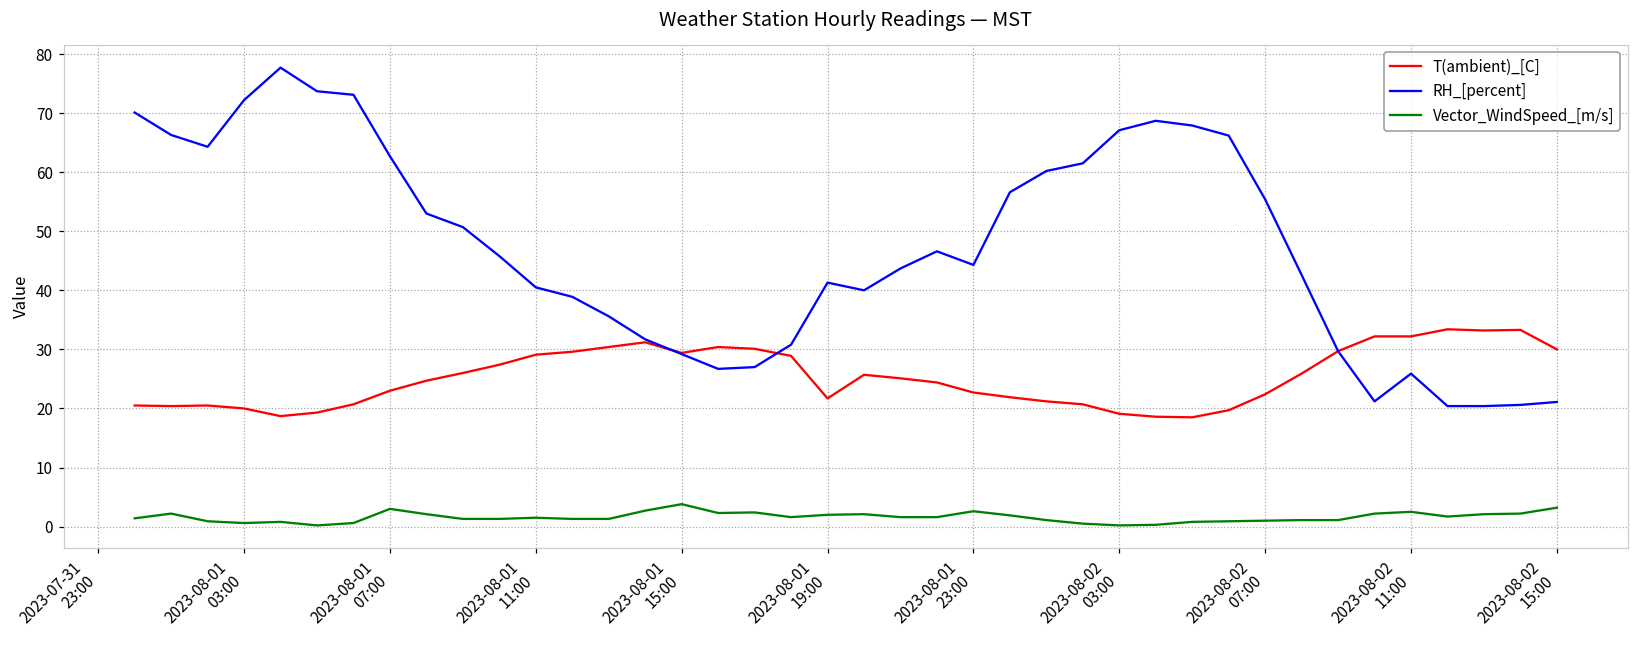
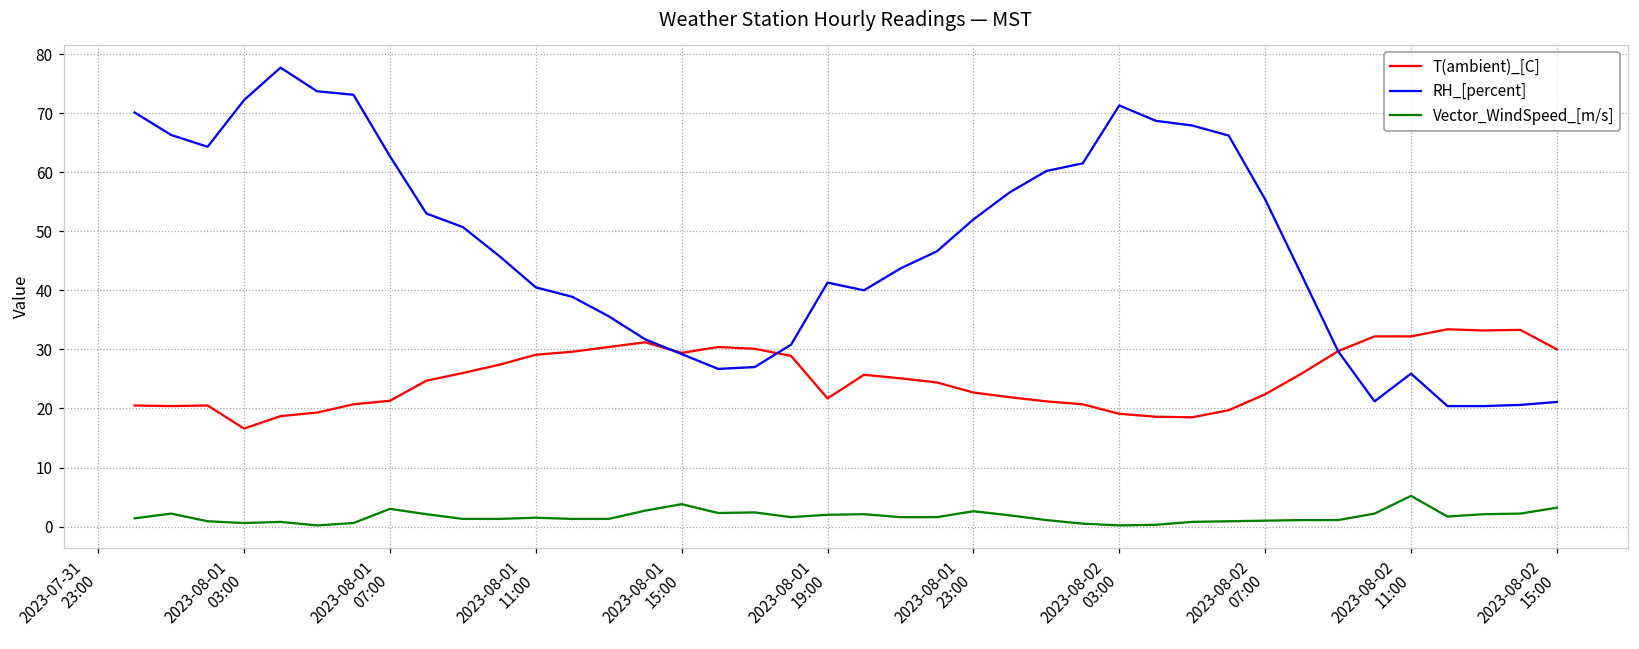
  {
    "T(ambient)_[C]": {
-     "2023-08-01 03:00": 20,
-     "2023-08-01 07:00": 23,
+     "2023-08-01 03:00": 17,
+     "2023-08-01 07:00": 21,
      "2023-08-01 11:00": 29,
      "2023-08-01 19:00": 22,
      "2023-08-01 23:00": 23,
      "2023-08-02 03:00": 19,
      "2023-08-02 07:00": 22,
      "2023-08-02 11:00": 32,
      "2023-08-02 15:00": 30
    },
    "RH_[percent]": {
      "2023-08-01 03:00": 72,
      "2023-08-01 07:00": 63,
      "2023-08-01 11:00": 41,
      "2023-08-01 19:00": 41,
-     "2023-08-01 23:00": 44,
-     "2023-08-02 03:00": 67,
+     "2023-08-01 23:00": 52,
+     "2023-08-02 03:00": 71,
      "2023-08-02 07:00": 55,
      "2023-08-02 11:00": 26,
      "2023-08-02 15:00": 21
    },
    "Vector_WindSpeed_[m/s]": {
      "2023-08-01 03:00": 1,
      "2023-08-01 07:00": 3,
      "2023-08-01 11:00": 2,
      "2023-08-01 15:00": 4,
      "2023-08-01 19:00": 2,
      "2023-08-01 23:00": 3,
      "2023-08-02 03:00": 0,
      "2023-08-02 07:00": 1,
-     "2023-08-02 11:00": 3,
+     "2023-08-02 11:00": 5,
      "2023-08-02 15:00": 3
    }
  }
